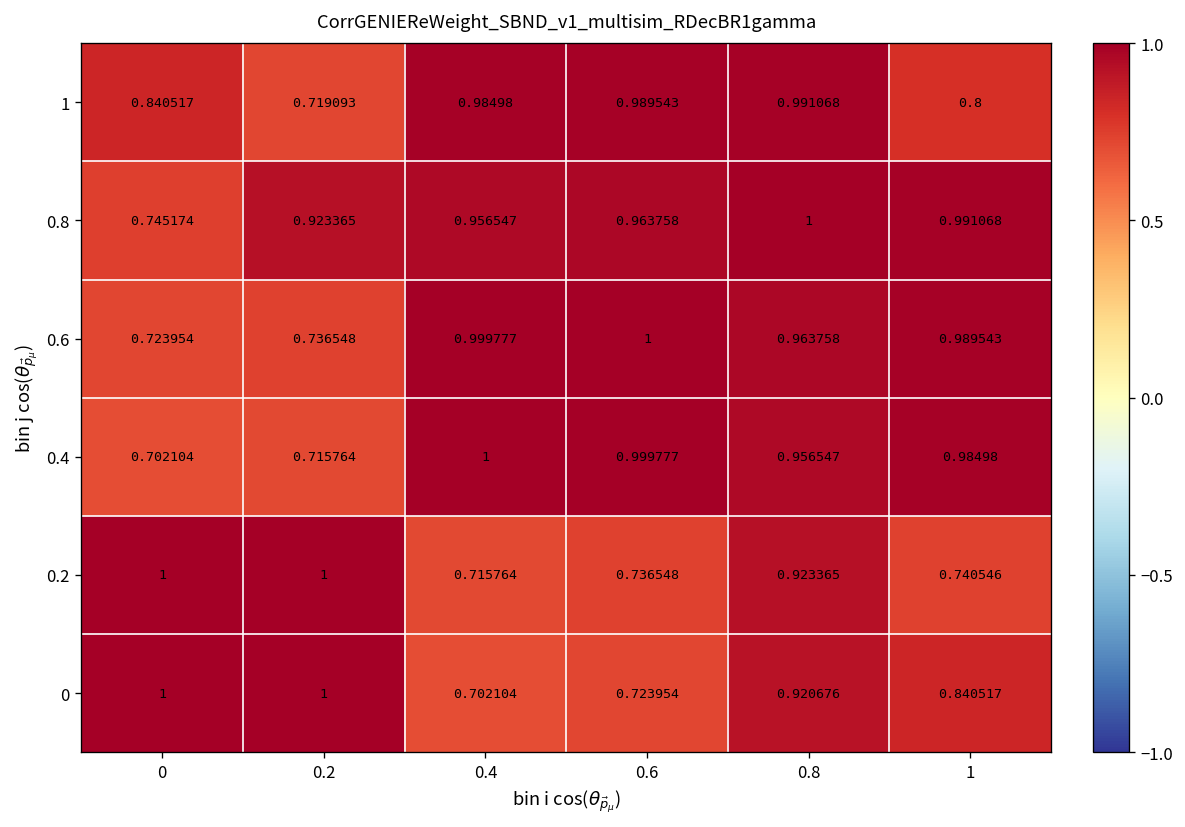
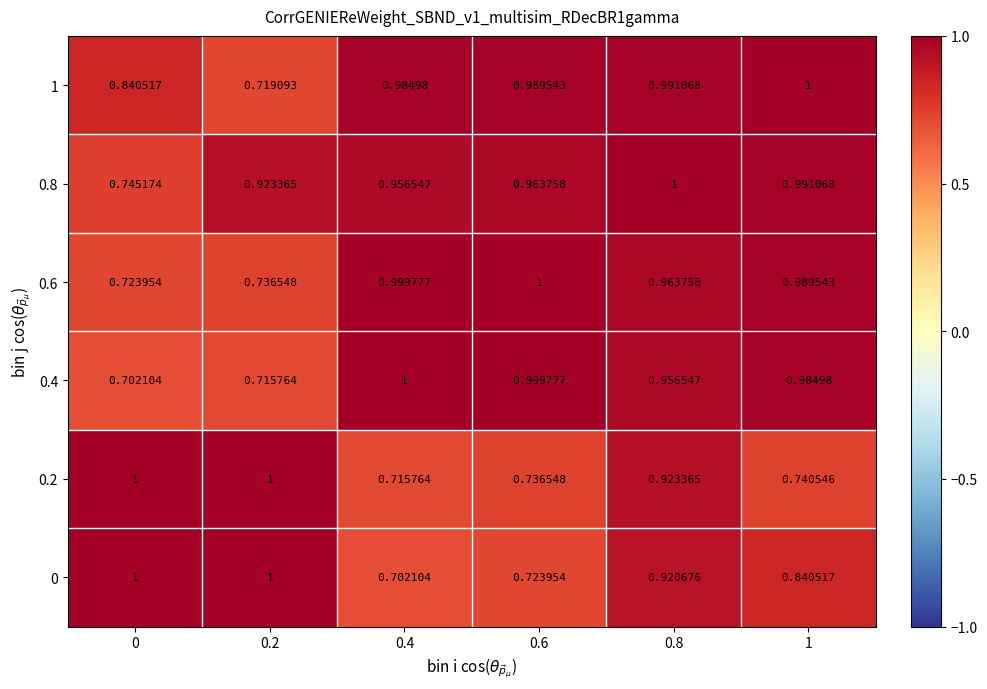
  {
    "1": {
      "0": 0.840517,
      "0.2": 0.719093,
      "0.4": 0.98498,
      "0.6": 0.989543,
      "0.8": 0.991068,
-     "1": 0.8
+     "1": 1
    },
    "0.8": {
      "0": 0.745174,
      "0.2": 0.923365,
      "0.4": 0.956547,
      "0.6": 0.963758,
      "0.8": 1,
      "1": 0.991068
    },
    "0.6": {
      "0": 0.723954,
      "0.2": 0.736548,
      "0.4": 0.999777,
      "0.6": 1,
      "0.8": 0.963758,
      "1": 0.989543
    },
    "0.4": {
      "0": 0.702104,
      "0.2": 0.715764,
      "0.4": 1,
      "0.6": 0.999777,
      "0.8": 0.956547,
      "1": 0.98498
    },
    "0.2": {
      "0": 1,
      "0.2": 1,
      "0.4": 0.715764,
      "0.6": 0.736548,
      "0.8": 0.923365,
      "1": 0.740546
    },
    "0": {
      "0": 1,
      "0.2": 1,
      "0.4": 0.702104,
      "0.6": 0.723954,
      "0.8": 0.920676,
      "1": 0.840517
    }
  }
